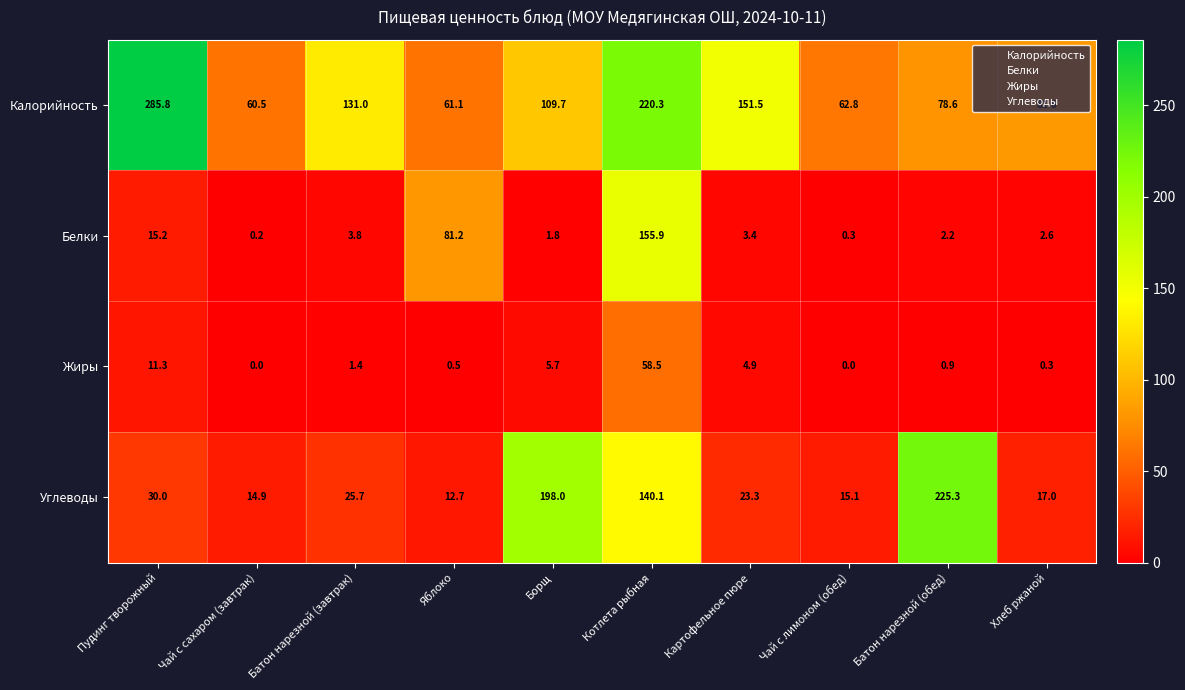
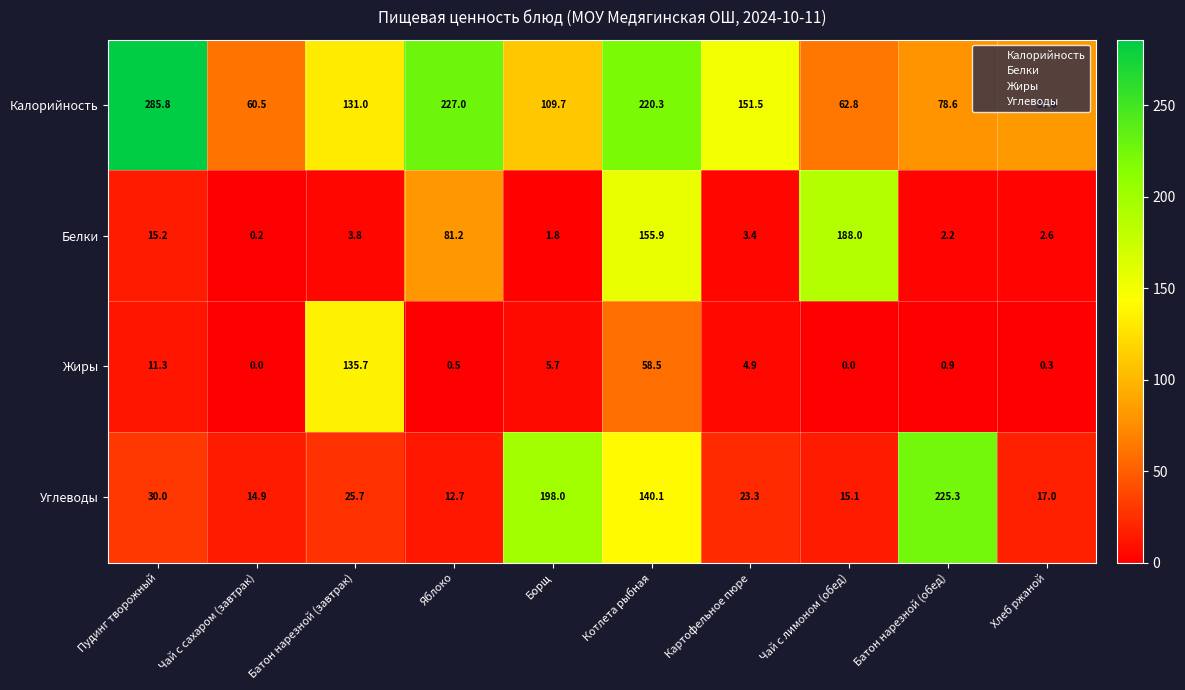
  {
    "Калорийность": {
      "Пудинг творожный": 285.8,
      "Чай с сахаром (завтрак)": 60.5,
      "Батон нарезной (завтрак)": 131.0,
-     "Яблоко": 61.1,
+     "Яблоко": 227.0,
      "Борщ": 109.7,
      "Котлета рыбная": 220.3,
      "Картофельное пюре": 151.5,
      "Чай с лимоном (обед)": 62.8,
      "Батон нарезной (обед)": 78.6
    },
    "Белки": {
      "Пудинг творожный": 15.2,
      "Чай с сахаром (завтрак)": 0.2,
      "Батон нарезной (завтрак)": 3.8,
      "Яблоко": 81.2,
      "Борщ": 1.8,
      "Котлета рыбная": 155.9,
      "Картофельное пюре": 3.4,
-     "Чай с лимоном (обед)": 0.3,
+     "Чай с лимоном (обед)": 188.0,
      "Батон нарезной (обед)": 2.2,
      "Хлеб ржаной": 2.6
    },
    "Жиры": {
      "Пудинг творожный": 11.3,
      "Чай с сахаром (завтрак)": 0.0,
-     "Батон нарезной (завтрак)": 1.4,
+     "Батон нарезной (завтрак)": 135.7,
      "Яблоко": 0.5,
      "Борщ": 5.7,
      "Котлета рыбная": 58.5,
      "Картофельное пюре": 4.9,
      "Чай с лимоном (обед)": 0.0,
      "Батон нарезной (обед)": 0.9,
      "Хлеб ржаной": 0.3
    },
    "Углеводы": {
      "Пудинг творожный": 30.0,
      "Чай с сахаром (завтрак)": 14.9,
      "Батон нарезной (завтрак)": 25.7,
      "Яблоко": 12.7,
      "Борщ": 198.0,
      "Котлета рыбная": 140.1,
      "Картофельное пюре": 23.3,
      "Чай с лимоном (обед)": 15.1,
      "Батон нарезной (обед)": 225.3,
      "Хлеб ржаной": 17.0
    }
  }
